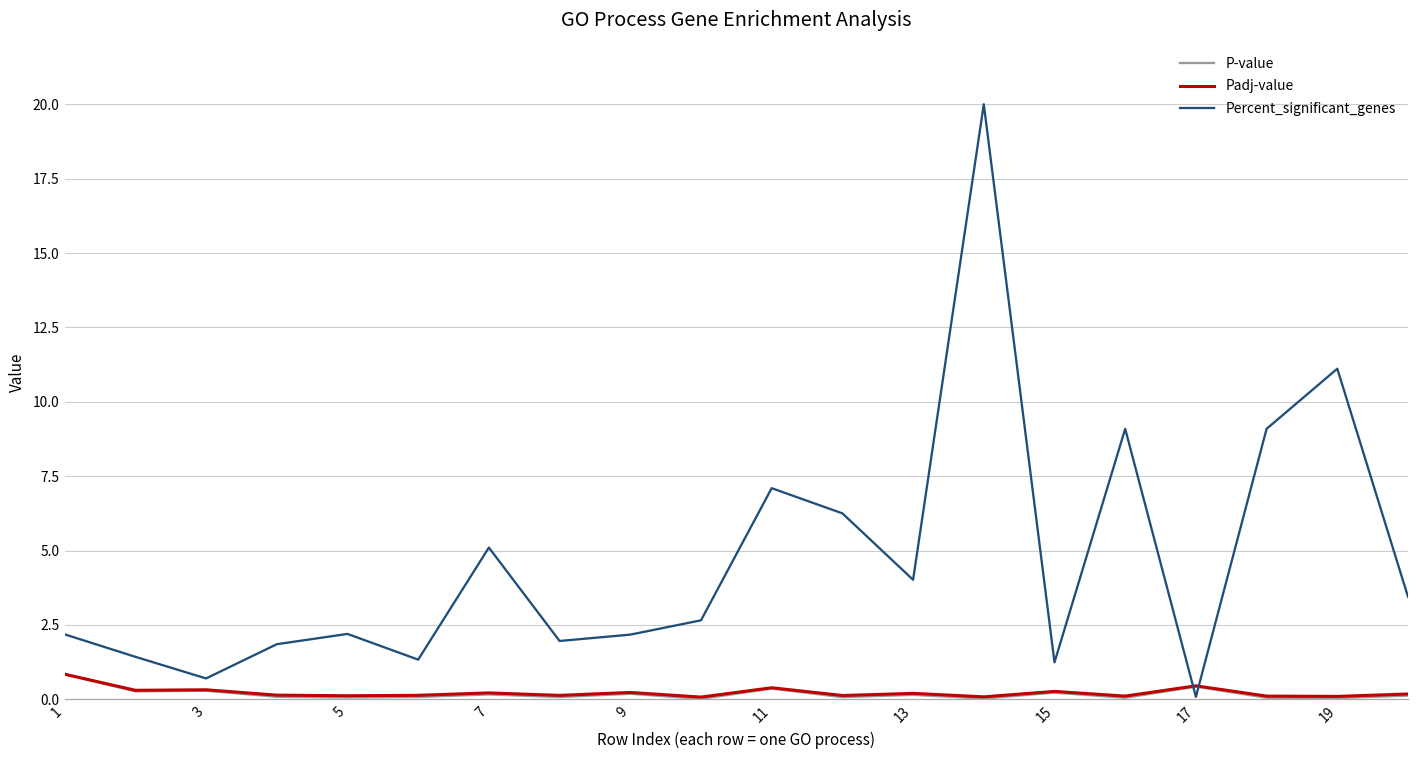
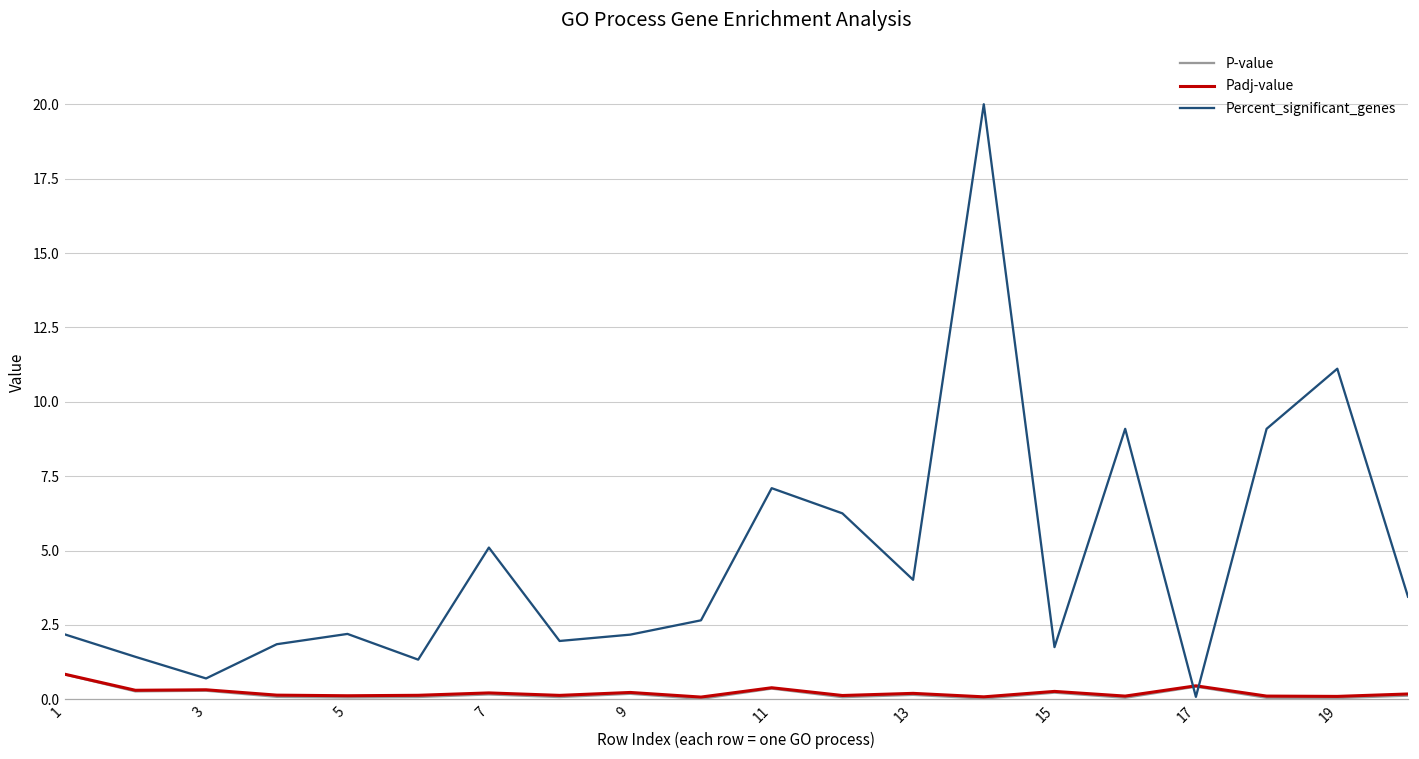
  {
    "Percent_significant_genes": {
      "1": 2.2,
      "3": 0.7,
      "5": 2.2,
      "7": 5.1,
      "9": 2.2,
      "11": 7.1,
      "13": 4.0,
-     "15": 1.2,
+     "15": 1.8,
      "17": 0.1,
      "19": 11.1
    }
  }
